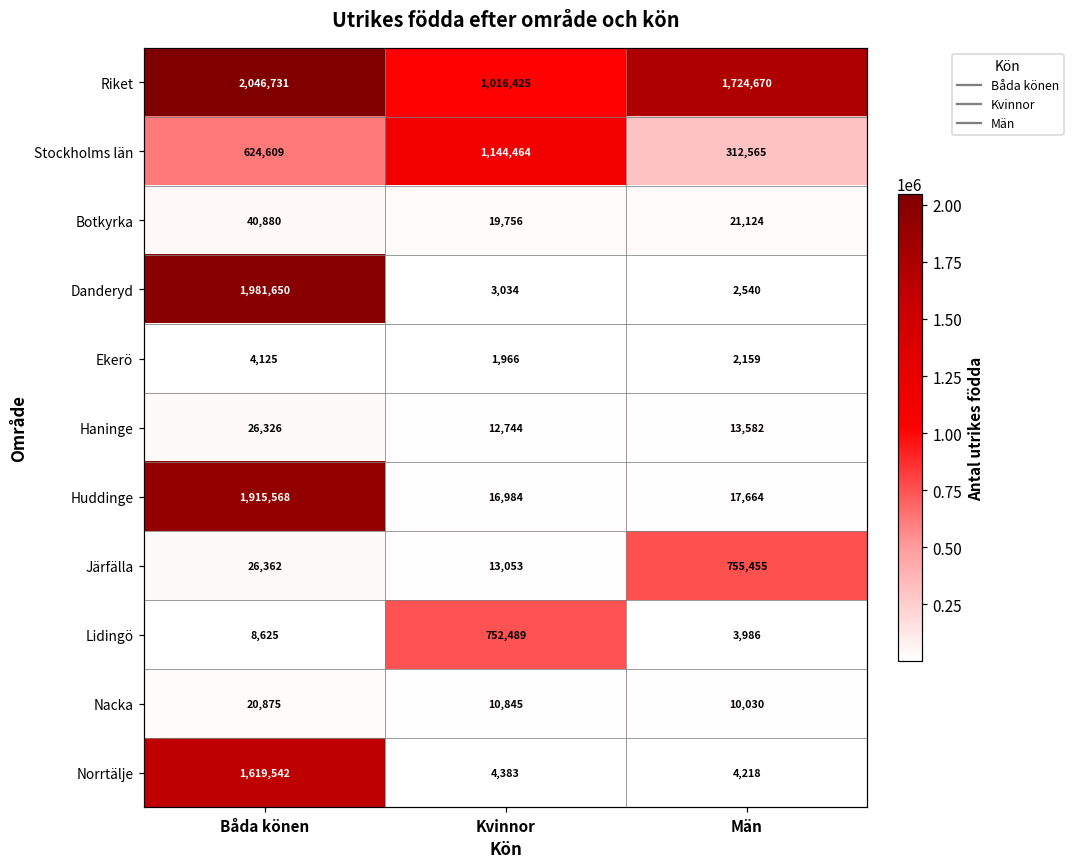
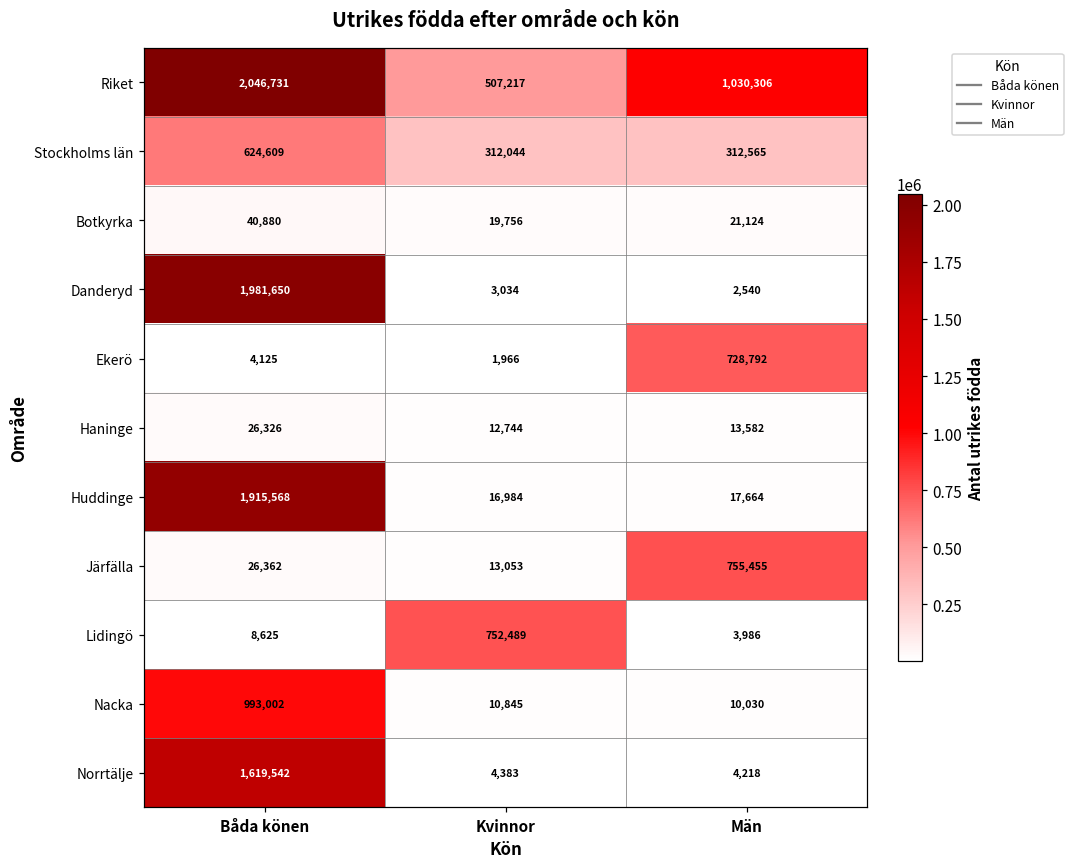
  {
    "Riket": {
      "Båda könen": "2,046,731",
-     "Kvinnor": "1,016,425",
-     "Män": "1,724,670"
+     "Kvinnor": "507,217",
+     "Män": "1,030,306"
    },
    "Stockholms län": {
      "Båda könen": "624,609",
-     "Kvinnor": "1,144,464",
+     "Kvinnor": "312,044",
      "Män": "312,565"
    },
    "Botkyrka": {
      "Båda könen": "40,880",
      "Kvinnor": "19,756",
      "Män": "21,124"
    },
    "Danderyd": {
      "Båda könen": "1,981,650",
      "Kvinnor": "3,034",
      "Män": "2,540"
    },
    "Ekerö": {
      "Båda könen": "4,125",
      "Kvinnor": "1,966",
-     "Män": "2,159"
+     "Män": "728,792"
    },
    "Haninge": {
      "Båda könen": "26,326",
      "Kvinnor": "12,744",
      "Män": "13,582"
    },
    "Huddinge": {
      "Båda könen": "1,915,568",
      "Kvinnor": "16,984",
      "Män": "17,664"
    },
    "Järfälla": {
      "Båda könen": "26,362",
      "Kvinnor": "13,053",
      "Män": "755,455"
    },
    "Lidingö": {
      "Båda könen": "8,625",
      "Kvinnor": "752,489",
      "Män": "3,986"
    },
    "Nacka": {
-     "Båda könen": "20,875",
+     "Båda könen": "993,002",
      "Kvinnor": "10,845",
      "Män": "10,030"
    },
    "Norrtälje": {
      "Båda könen": "1,619,542",
      "Kvinnor": "4,383",
      "Män": "4,218"
    }
  }
